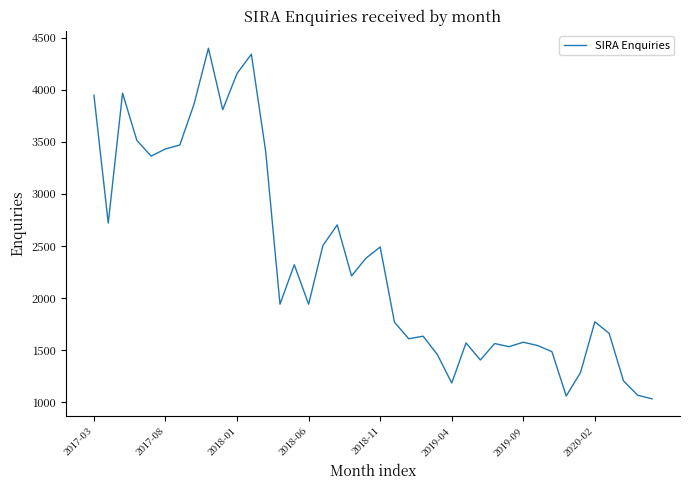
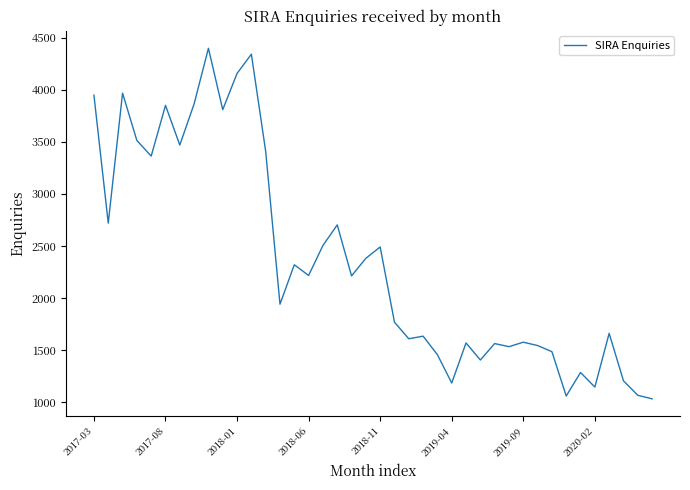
  {
    "2017-03": 3950,
-   "2017-08": 3430,
+   "2017-08": 3850,
    "2018-01": 4160,
-   "2018-06": 1940,
+   "2018-06": 2220,
    "2018-11": 2490,
    "2019-04": 1180,
    "2019-09": 1580,
-   "2020-02": 1770
+   "2020-02": 1140
  }
